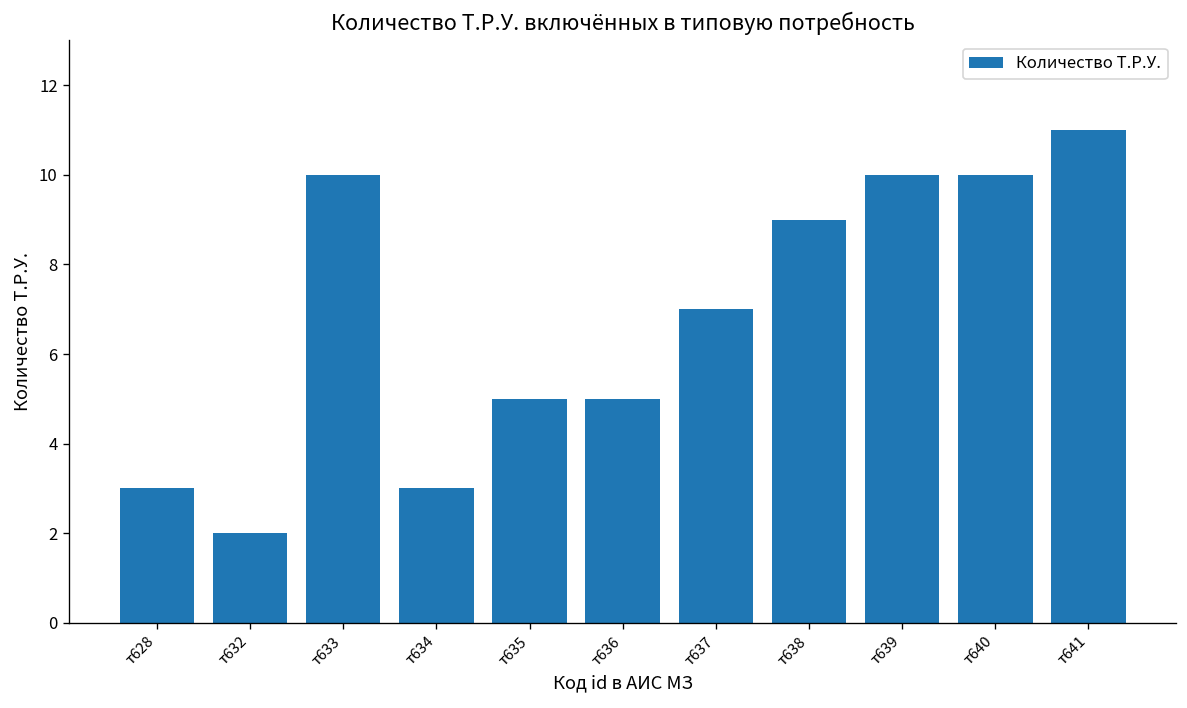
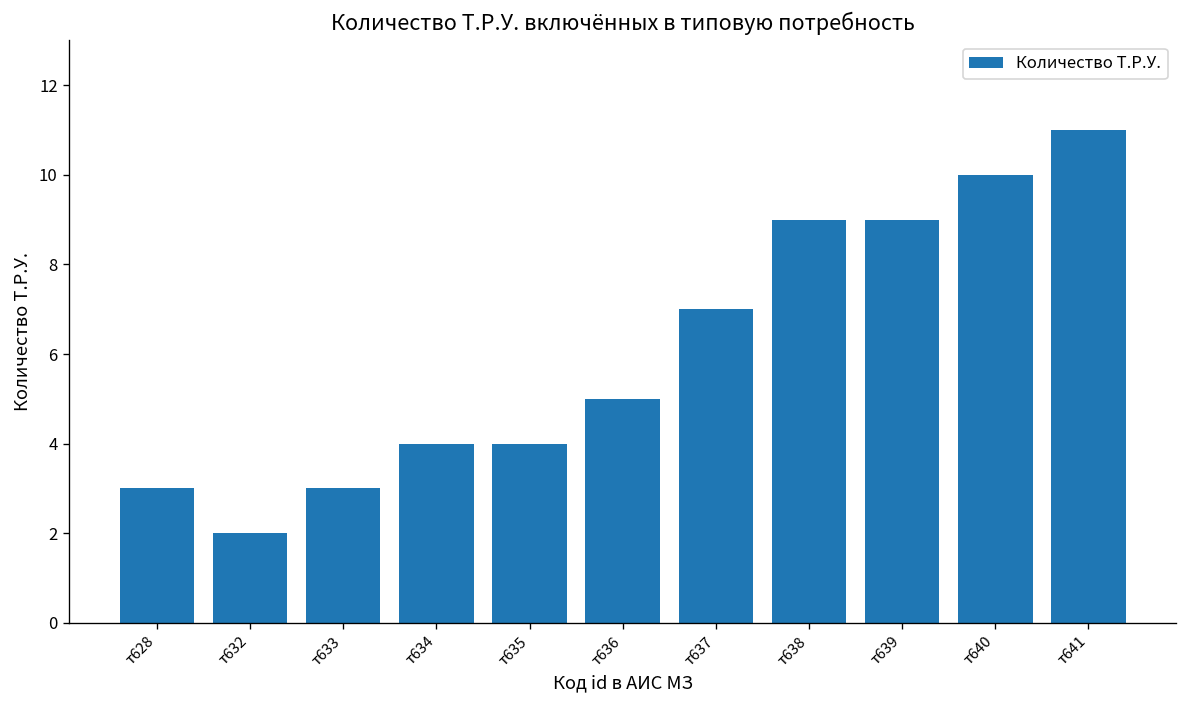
  {
    "т628": 3,
    "т632": 2,
-   "т633": 10,
-   "т634": 3,
-   "т635": 5,
+   "т633": 3,
+   "т634": 4,
+   "т635": 4,
    "т636": 5,
    "т637": 7,
    "т638": 9,
-   "т639": 10,
+   "т639": 9,
    "т640": 10,
    "т641": 11
  }
